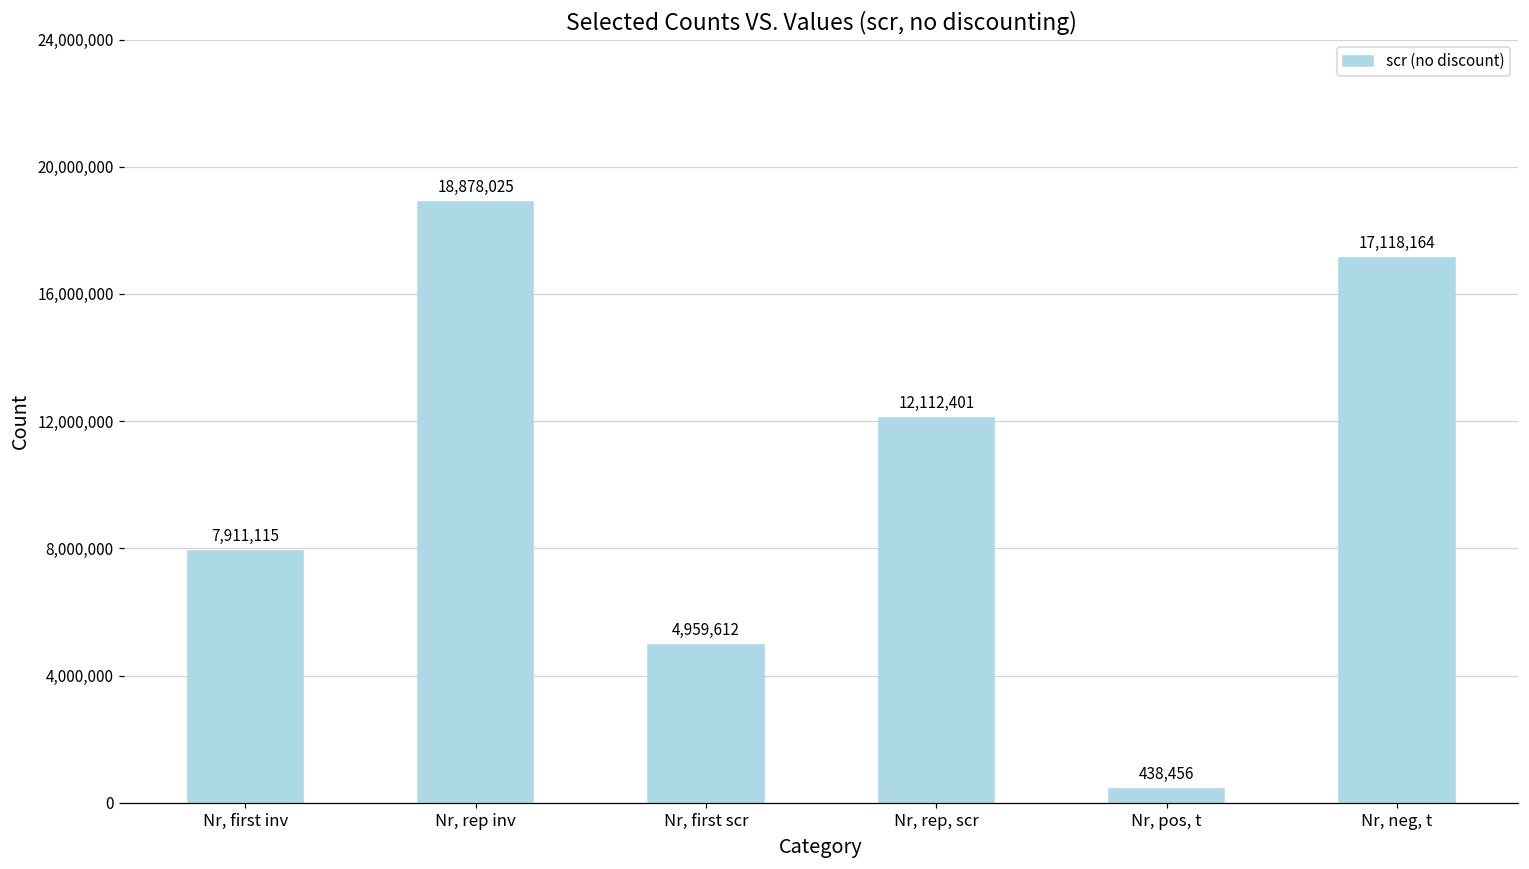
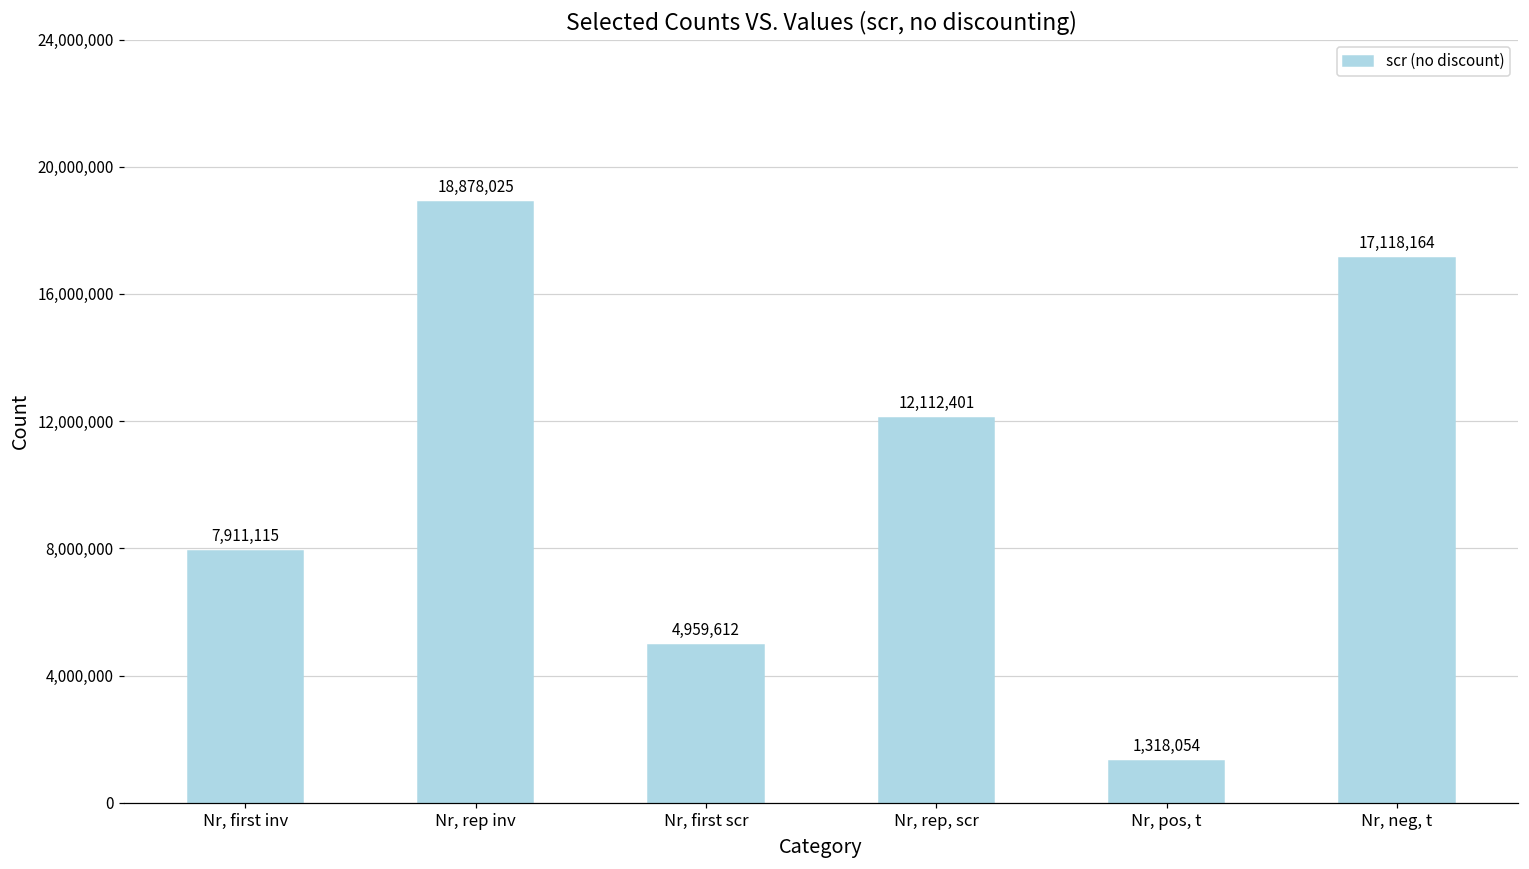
  {
    "Nr, first inv": "7,911,115",
    "Nr, rep inv": "18,878,025",
    "Nr, first scr": "4,959,612",
    "Nr, rep, scr": "12,112,401",
-   "Nr, pos, t": "438,456",
+   "Nr, pos, t": "1,318,054",
    "Nr, neg, t": "17,118,164"
  }
